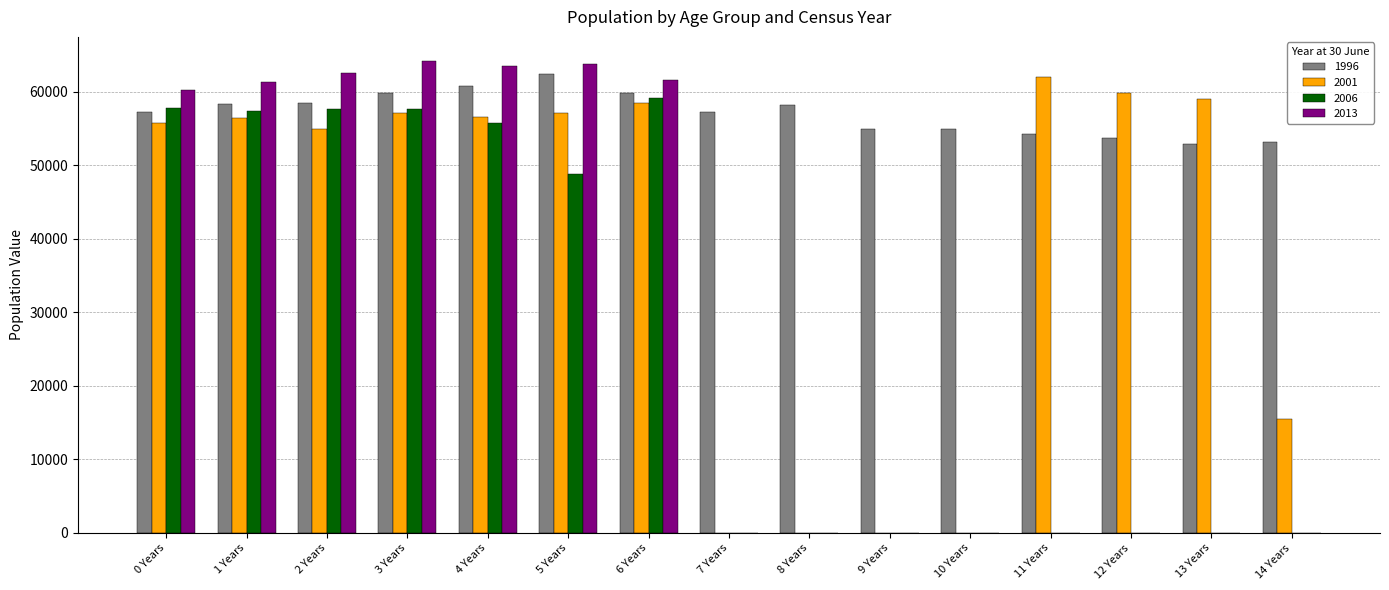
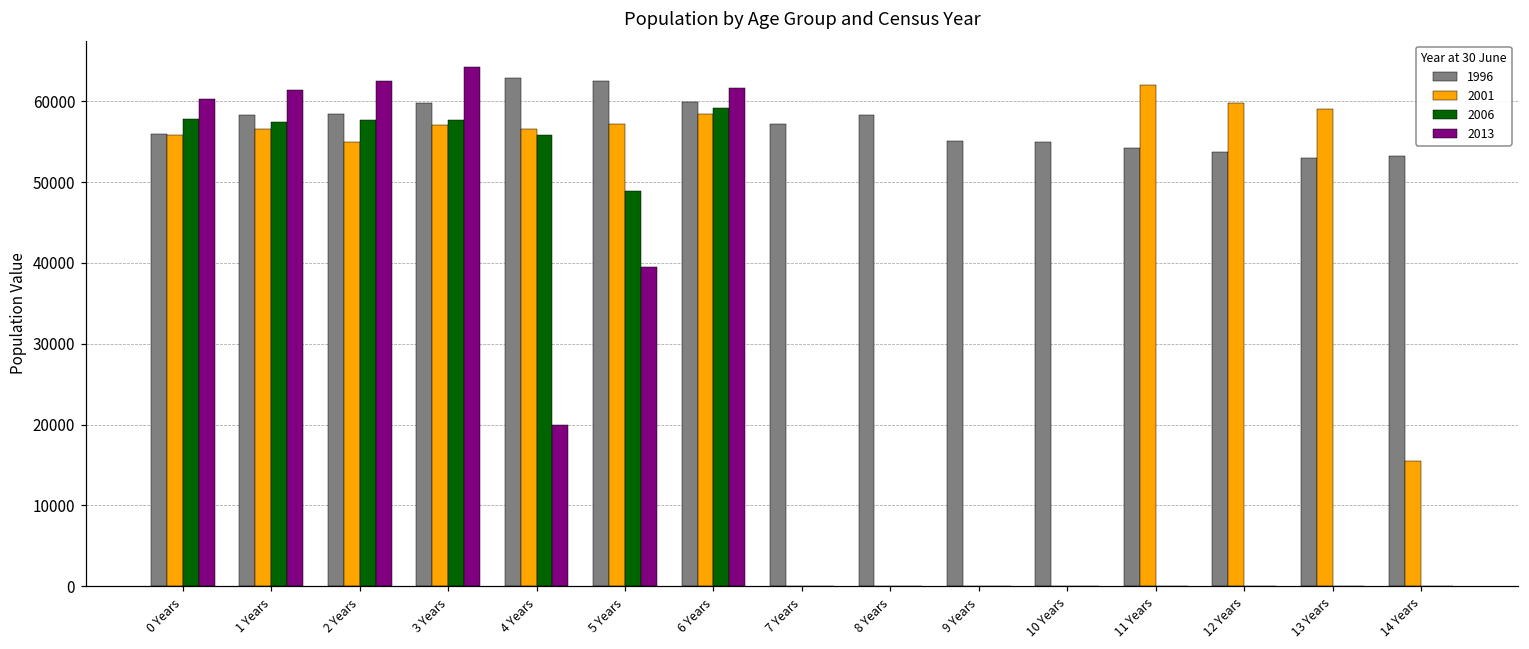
  {
    "1996": {
-     "0 Years": 57000,
+     "0 Years": 56000,
      "1 Years": 58000,
      "2 Years": 58000,
      "3 Years": 60000,
-     "4 Years": 61000,
+     "4 Years": 63000,
      "5 Years": 62000,
      "6 Years": 60000,
      "7 Years": 57000,
      "8 Years": 58000,
      "9 Years": 55000,
      "10 Years": 55000,
      "11 Years": 54000,
      "12 Years": 54000,
      "13 Years": 53000,
      "14 Years": 53000
    },
    "2001": {
      "0 Years": 56000,
      "1 Years": 57000,
      "2 Years": 55000,
      "3 Years": 57000,
      "4 Years": 57000,
      "5 Years": 57000,
      "6 Years": 58000,
      "7 Years": 0,
      "8 Years": 0,
      "9 Years": 0,
      "10 Years": 0,
      "11 Years": 62000,
      "12 Years": 60000,
      "13 Years": 59000,
      "14 Years": 15000
    },
    "2006": {
      "0 Years": 58000,
      "1 Years": 57000,
      "2 Years": 58000,
      "3 Years": 58000,
      "4 Years": 56000,
      "5 Years": 49000,
      "6 Years": 59000,
      "7 Years": 0,
      "8 Years": 0,
      "9 Years": 0,
      "10 Years": 0,
      "11 Years": 0,
      "12 Years": 0,
      "13 Years": 0,
      "14 Years": 0
    },
    "2013": {
      "0 Years": 60000,
      "1 Years": 61000,
      "2 Years": 63000,
      "3 Years": 64000,
-     "4 Years": 63000,
-     "5 Years": 64000,
+     "4 Years": 20000,
+     "5 Years": 39000,
      "6 Years": 62000,
      "7 Years": 0,
      "8 Years": 0,
      "9 Years": 0,
      "10 Years": 0,
      "11 Years": 0,
      "12 Years": 0,
      "13 Years": 0,
      "14 Years": 0
    }
  }
